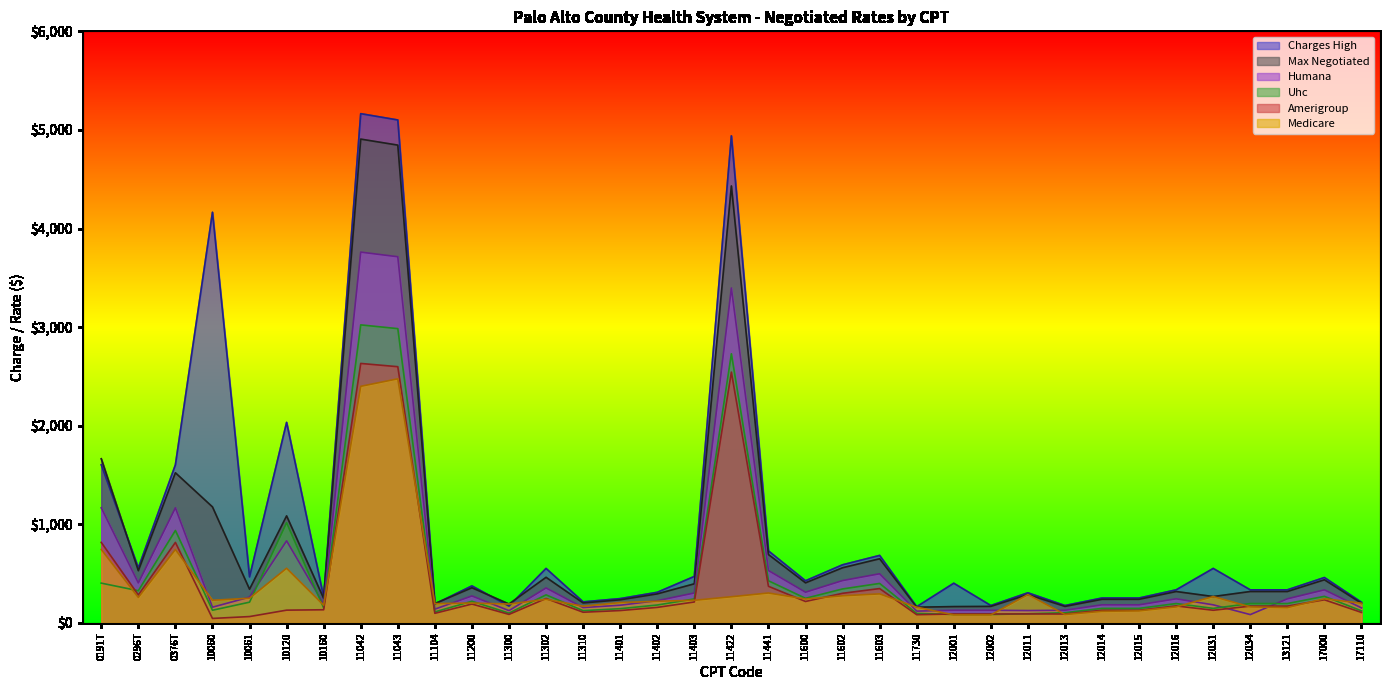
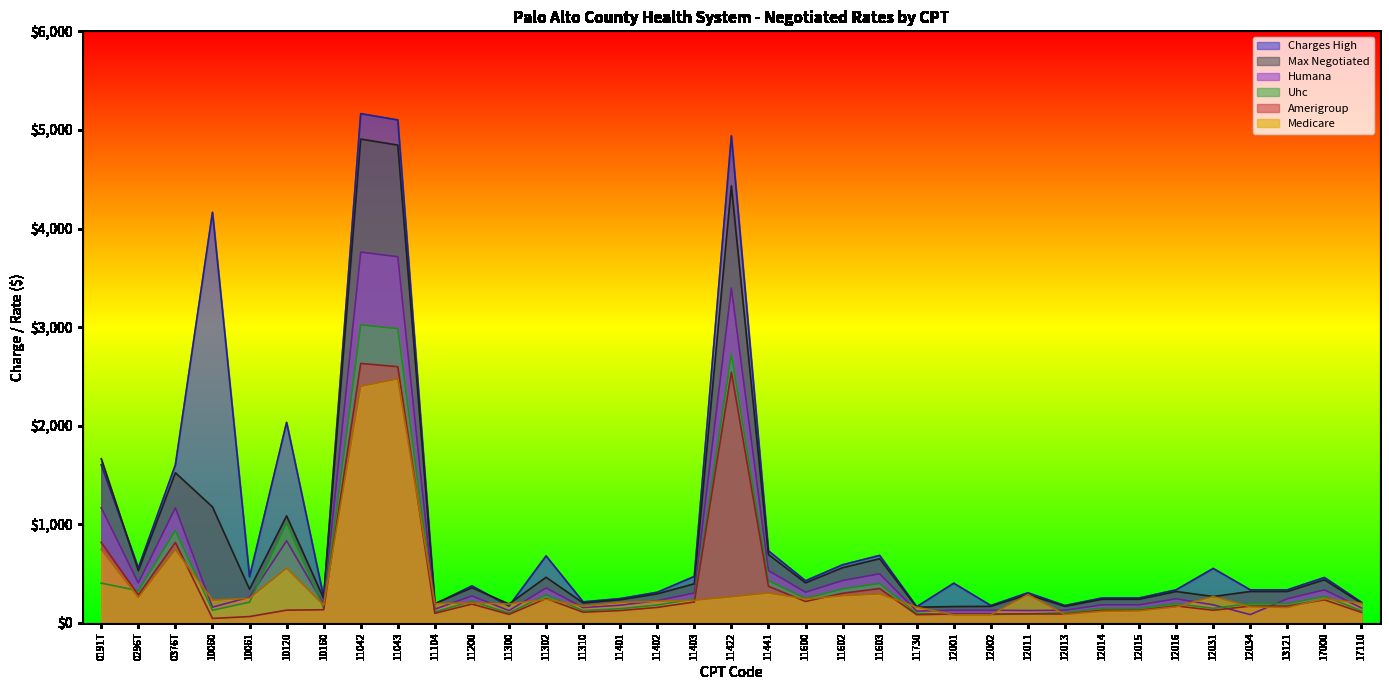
  {
    "Charges High": {
      "0191T": "$1,600",
      "0296T": "$600",
      "0376T": "$1,600",
      "10060": "$4,200",
      "10061": "$500",
      "10120": "$2,000",
      "11042": "$5,200",
      "11043": "$5,100",
-     "11302": "$600",
+     "11302": "$700",
      "11403": "$500",
      "11422": "$4,900",
      "11441": "$700",
      "11602": "$600",
      "11603": "$700",
      "12001": "$400",
      "12031": "$600"
    },
    "Max Negotiated": {
      "0191T": "$1,700",
      "0296T": "$500",
      "0376T": "$1,500",
      "10060": "$1,200",
      "10061": "$300",
      "10120": "$1,100",
      "11042": "$4,900",
      "11043": "$4,800",
      "11302": "$500",
      "11403": "$400",
      "11422": "$4,400",
      "11441": "$700",
      "11602": "$600",
      "11603": "$700",
      "12001": "$200"
    },
    "Humana": {
      "0191T": "$1,200",
      "0296T": "$400",
      "0376T": "$1,200",
      "10060": "$200",
      "10120": "$800",
      "11042": "$3,800",
      "11043": "$3,700",
      "11104": "$100",
      "11200": "$300",
      "11302": "$400",
      "11401": "$200",
      "11403": "$300",
      "11422": "$3,400",
      "11441": "$500",
      "11600": "$300",
      "11602": "$400",
      "11603": "$500",
      "12001": "$100",
      "12002": "$100",
      "12011": "$100",
      "12014": "$200",
      "12015": "$200",
      "12016": "$200",
      "12031": "$200",
      "12034": "$100",
      "13121": "$200",
      "17000": "$300",
      "17110": "$200"
    },
    "Uhc": {
      "0191T": "$400",
      "0296T": "$300",
      "0376T": "$900",
      "10060": "$100",
      "10061": "$200",
      "10120": "$1,000",
      "11042": "$3,000",
      "11043": "$3,000",
      "11302": "$300",
      "11422": "$2,700",
      "11441": "$400",
      "11602": "$300",
      "11603": "$400",
      "12034": "$200",
      "13121": "$200"
    },
    "Amerigroup": {
      "0191T": "$800",
      "0376T": "$800",
      "10060": "$0",
      "10061": "$100",
      "10120": "$100",
      "11042": "$2,600",
      "11043": "$2,600",
      "11422": "$2,500",
      "11441": "$400",
      "11603": "$300"
    },
    "Medicare": {
      "0191T": "$700",
      "0376T": "$700",
      "10060": "$200",
      "10120": "$600",
      "11042": "$2,400",
      "11043": "$2,500",
      "11401": "$200",
      "11422": "$300",
      "11441": "$300",
      "11603": "$300"
    }
  }
